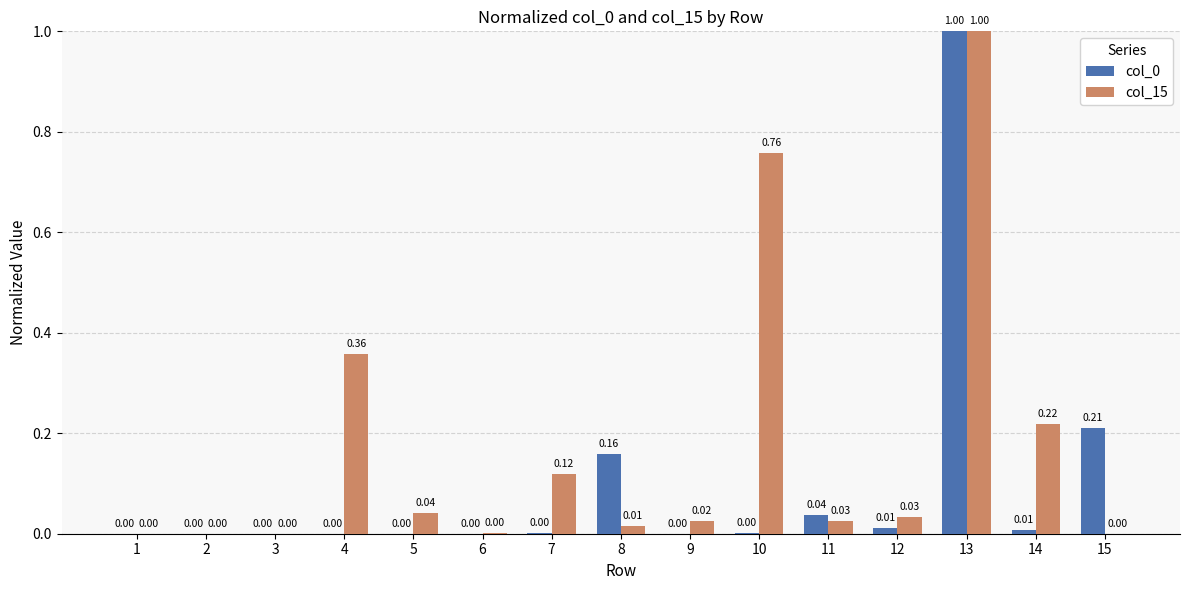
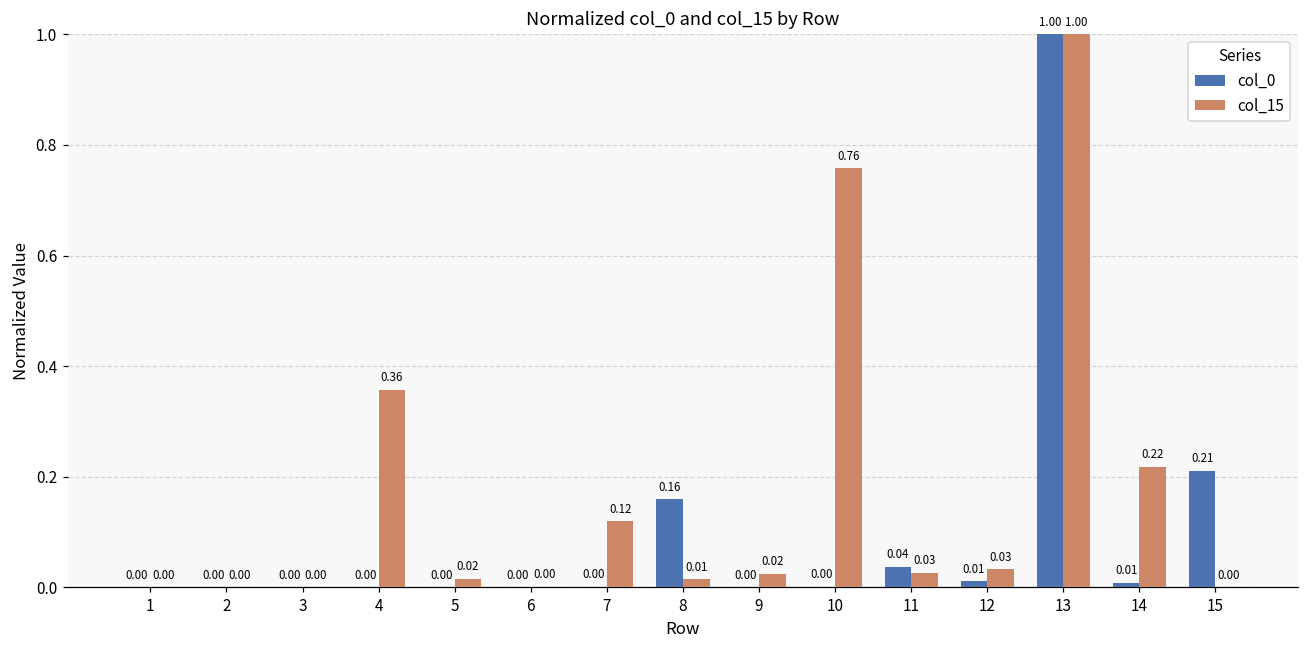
  {
    "col_0": {
      "1": 0.00,
      "2": 0.00,
      "3": 0.00,
      "4": 0.00,
      "5": 0.00,
      "6": 0.00,
      "7": 0.00,
      "8": 0.16,
      "9": 0.00,
      "10": 0.00,
      "11": 0.04,
      "12": 0.01,
      "13": 1.00,
      "14": 0.01,
      "15": 0.21
    },
    "col_15": {
      "1": 0.00,
      "2": 0.00,
      "3": 0.00,
      "4": 0.36,
-     "5": 0.04,
+     "5": 0.02,
      "6": 0.00,
      "7": 0.12,
      "8": 0.01,
      "9": 0.02,
      "10": 0.76,
      "11": 0.03,
      "12": 0.03,
      "13": 1.00,
      "14": 0.22,
      "15": 0.00
    }
  }
